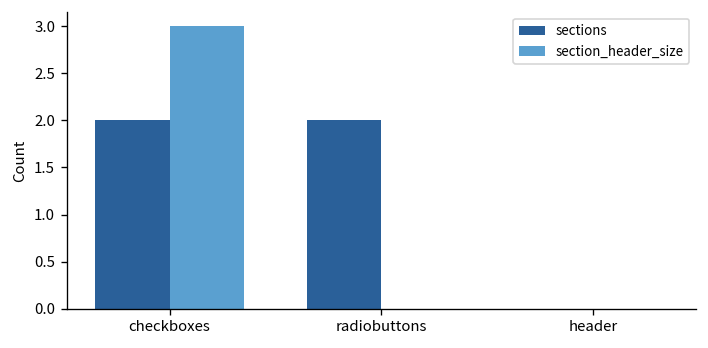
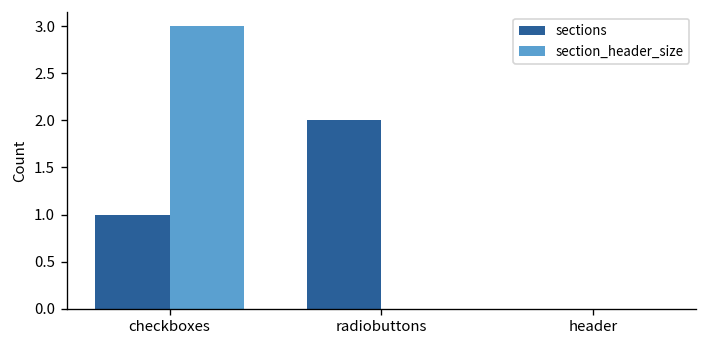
  {
    "sections": {
-     "checkboxes": 2,
+     "checkboxes": 1,
      "radiobuttons": 2,
      "header": 0
    },
    "section_header_size": {
      "checkboxes": 3,
      "radiobuttons": 0,
      "header": 0
    }
  }
